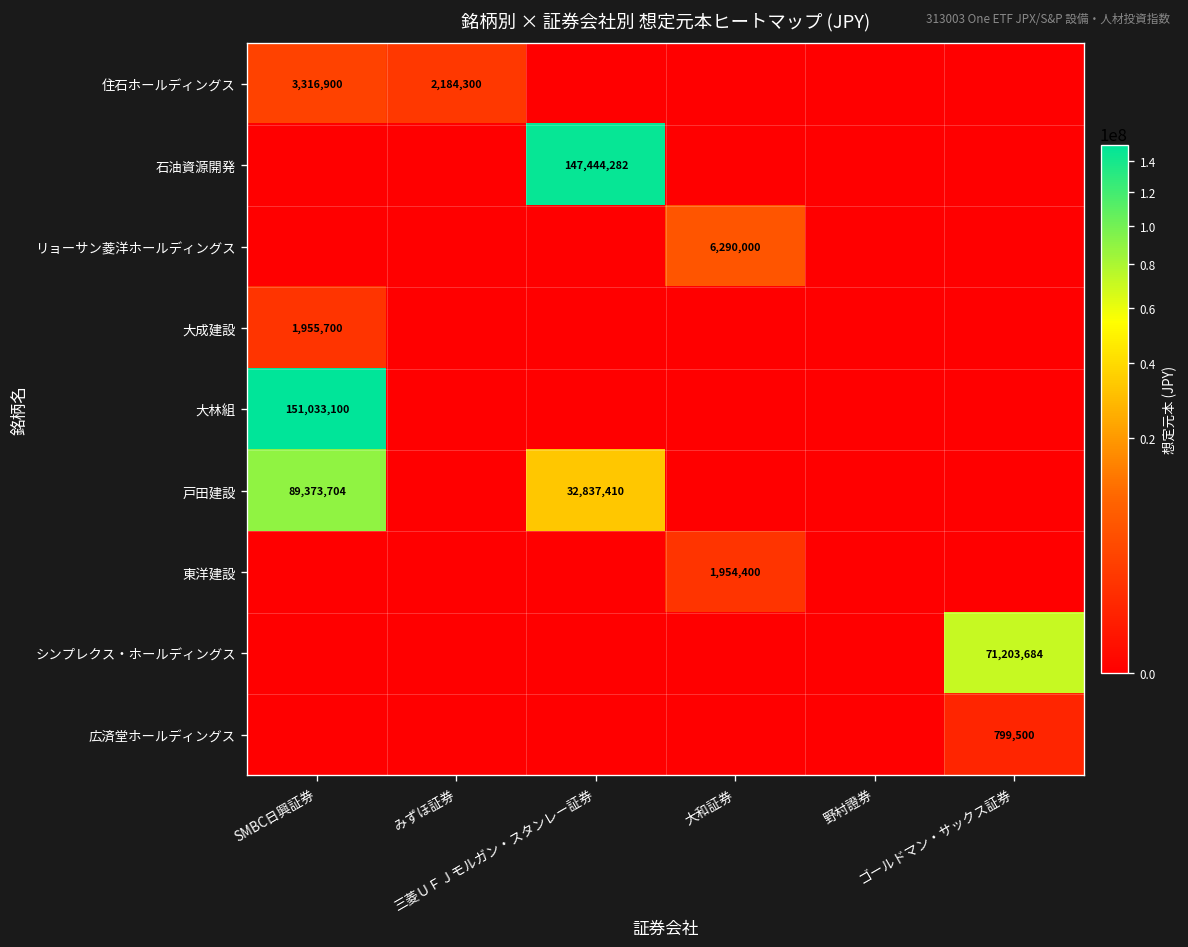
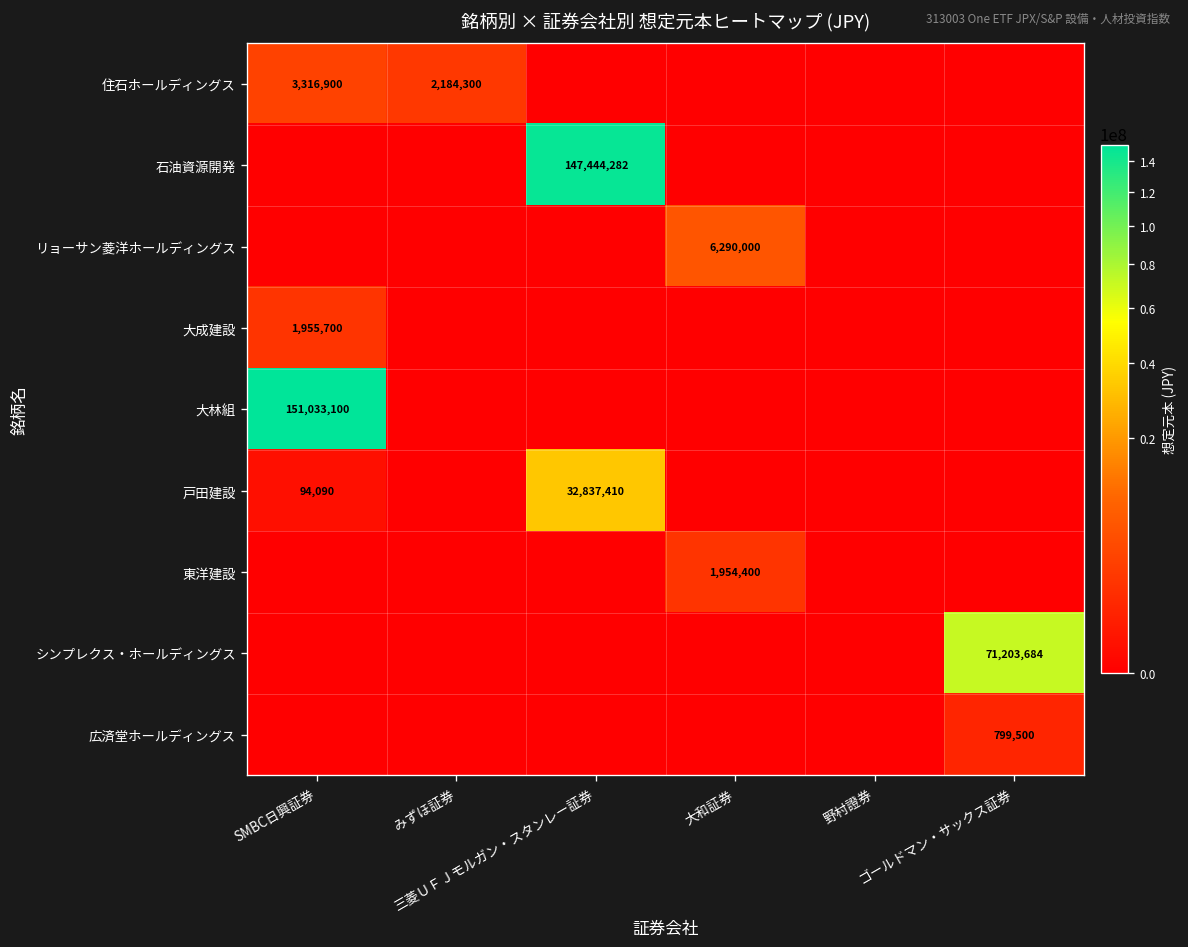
  {
    "住石ホールディングス": {
      "SMBC日興証券": "3,316,900",
      "みずほ証券": "2,184,300"
    },
    "石油資源開発": {
      "三菱ＵＦＪモルガン・スタンレー証券": "147,444,282"
    },
    "リョーサン菱洋ホールディングス": {
      "大和証券": "6,290,000"
    },
    "大成建設": {
      "SMBC日興証券": "1,955,700"
    },
    "大林組": {
      "SMBC日興証券": "151,033,100"
    },
    "戸田建設": {
-     "SMBC日興証券": "89,373,704",
+     "SMBC日興証券": "94,090",
      "三菱ＵＦＪモルガン・スタンレー証券": "32,837,410"
    },
    "東洋建設": {
      "大和証券": "1,954,400"
    },
    "シンプレクス・ホールディングス": {
      "ゴールドマン・サックス証券": "71,203,684"
    },
    "広済堂ホールディングス": {
      "ゴールドマン・サックス証券": "799,500"
    }
  }
